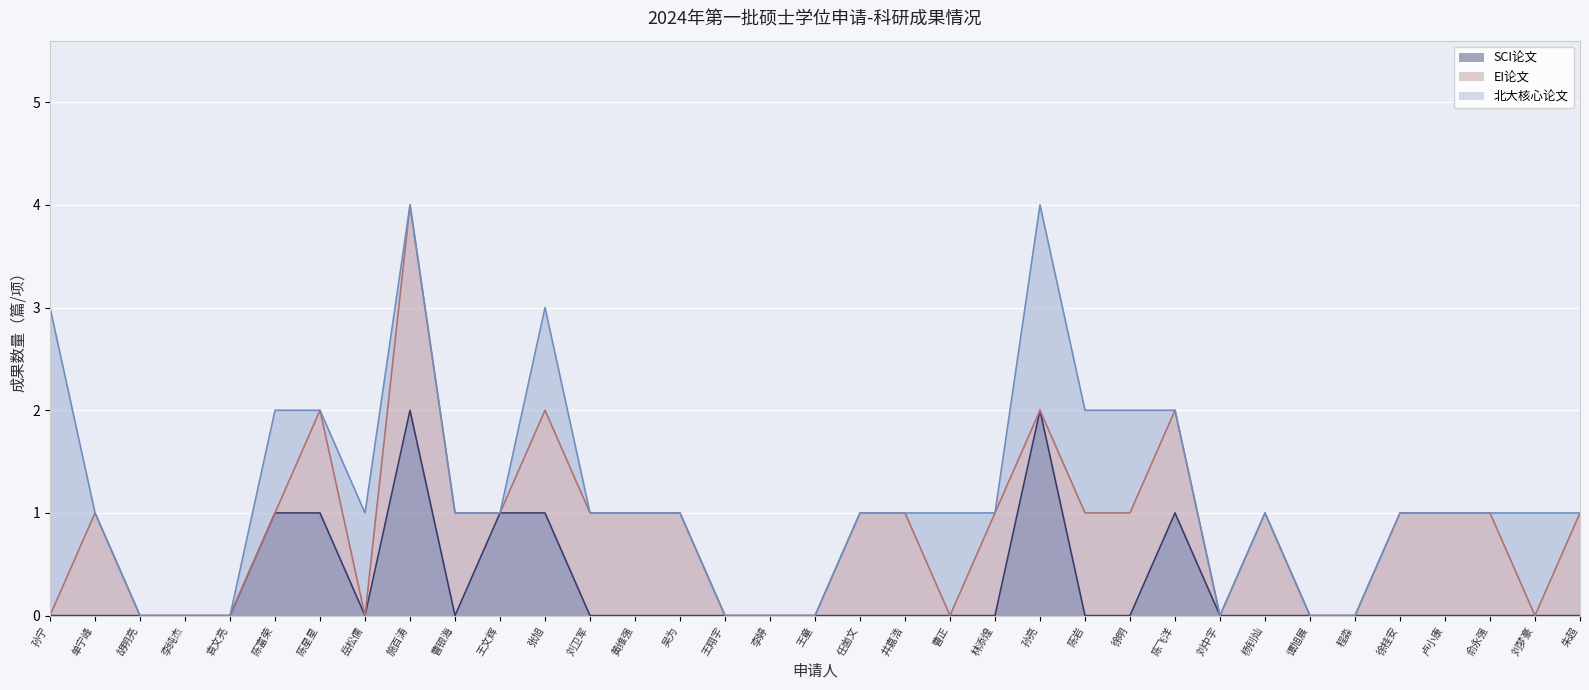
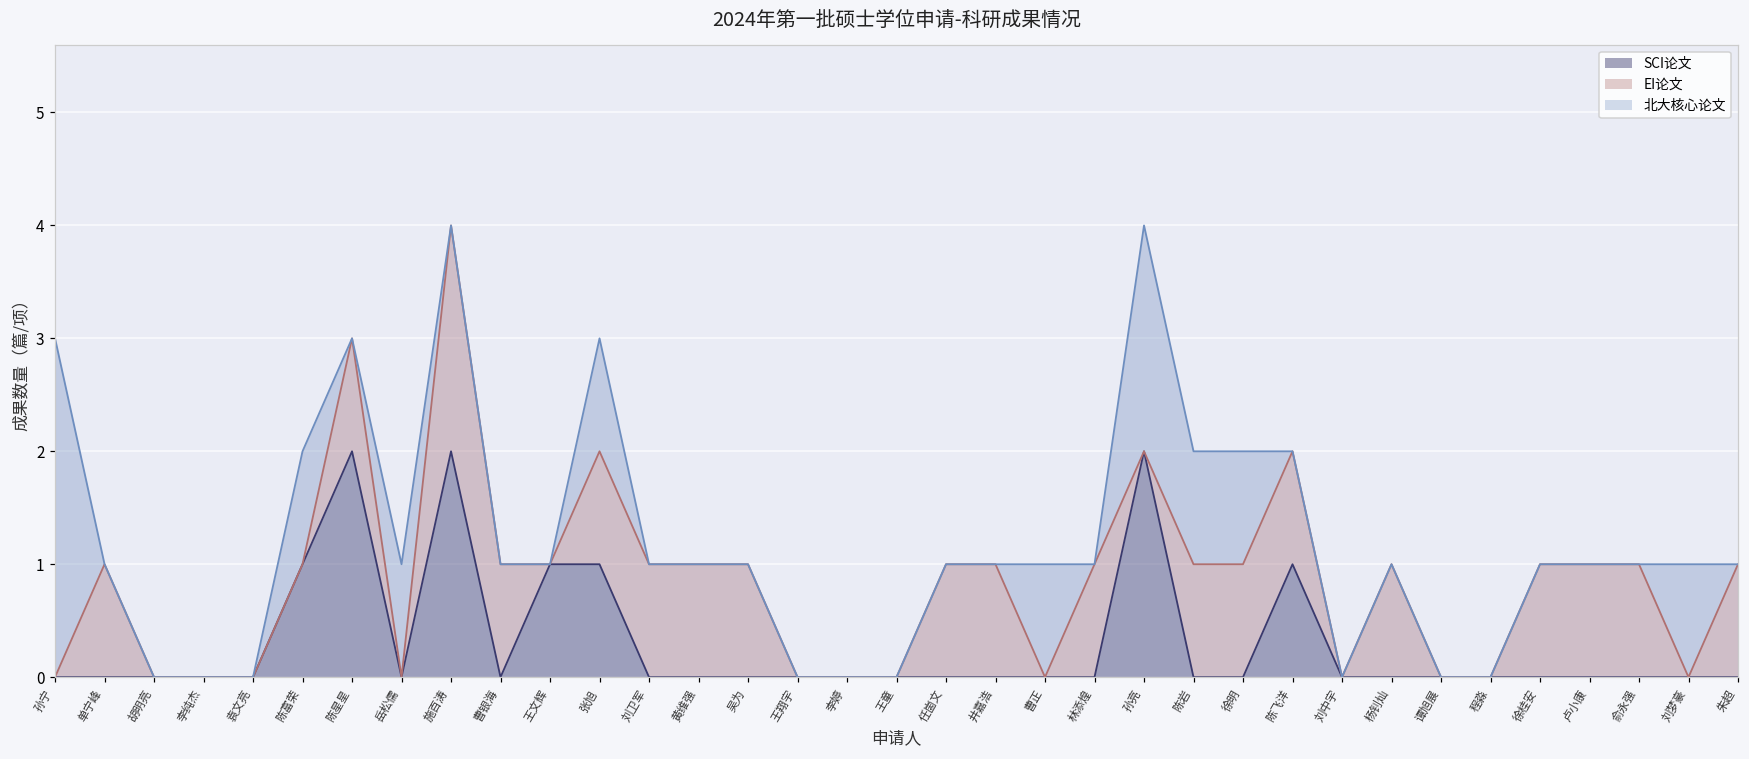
  {
    "SCI论文": {
      "单宁峰": 0,
-     "陈星星": 1,
+     "陈星星": 2,
      "施百涛": 2,
      "曹银海": 0,
      "张旭": 1,
      "刘卫军": 0,
      "黄维强": 0,
      "吴为": 0,
      "任崮文": 0,
      "井嘉浩": 0,
      "林添煌": 0,
      "陈岩": 0,
      "徐明": 0,
      "陈飞洋": 1,
      "杨钊灿": 0,
      "徐桂安": 0,
      "卢小康": 0,
      "俞永强": 0,
      "朱超": 0
    }
  }
